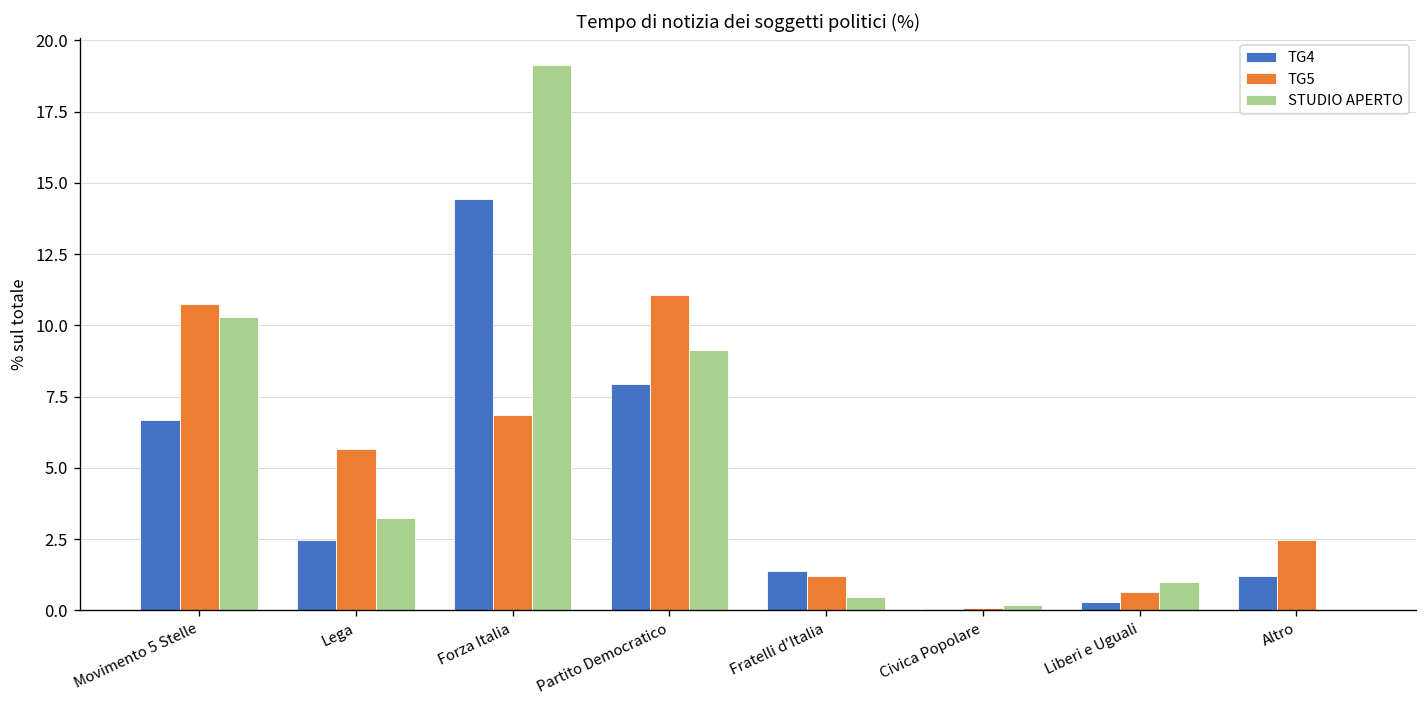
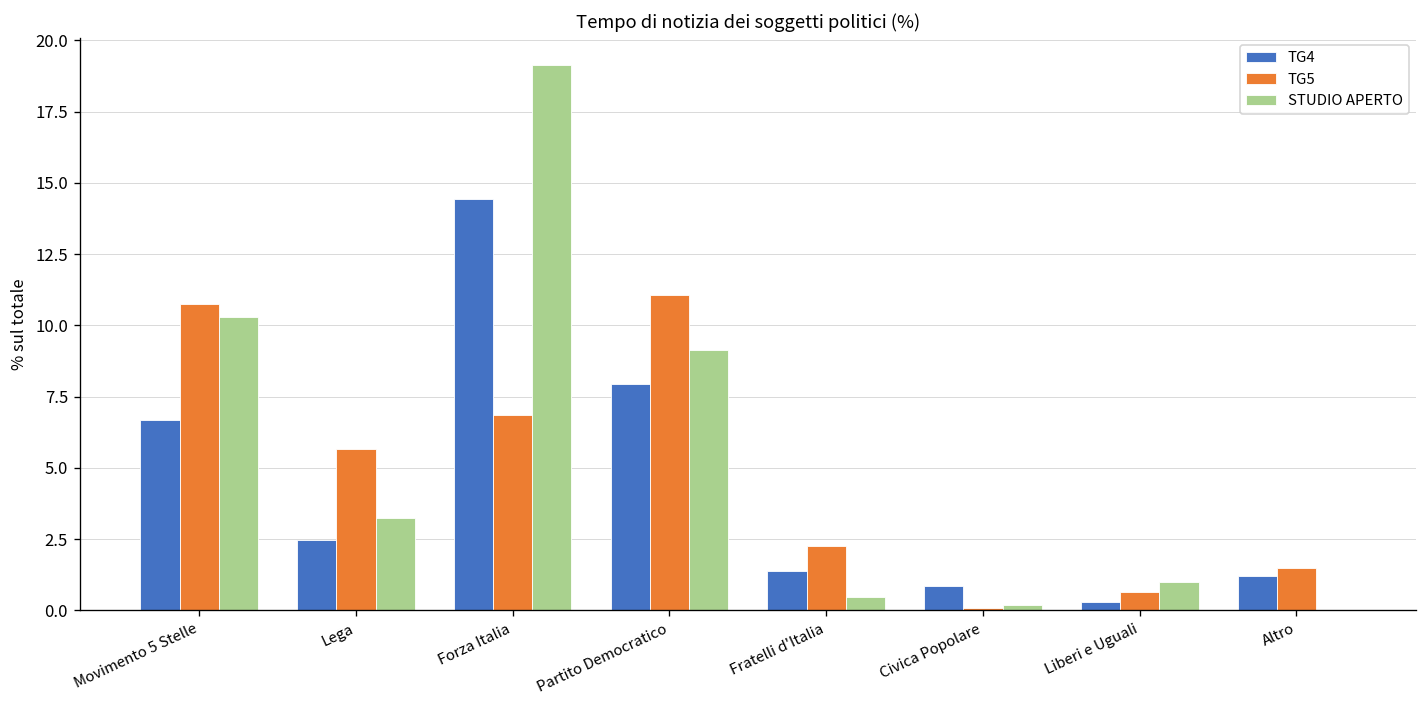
  {
    "TG4": {
      "Movimento 5 Stelle": 6.7,
      "Lega": 2.5,
      "Forza Italia": 14.4,
      "Partito Democratico": 7.9,
      "Fratelli d'Italia": 1.4,
-     "Civica Popolare": 0.0,
+     "Civica Popolare": 0.9,
      "Liberi e Uguali": 0.3,
      "Altro": 1.2
    },
    "TG5": {
      "Movimento 5 Stelle": 10.8,
      "Lega": 5.7,
      "Forza Italia": 6.9,
      "Partito Democratico": 11.1,
-     "Fratelli d'Italia": 1.2,
+     "Fratelli d'Italia": 2.3,
      "Liberi e Uguali": 0.6,
-     "Altro": 2.5
+     "Altro": 1.5
    },
    "STUDIO APERTO": {
      "Movimento 5 Stelle": 10.3,
      "Lega": 3.2,
      "Forza Italia": 19.1,
      "Partito Democratico": 9.1,
      "Fratelli d'Italia": 0.5,
      "Civica Popolare": 0.2,
      "Liberi e Uguali": 1.0,
      "Altro": 0.0
    }
  }
